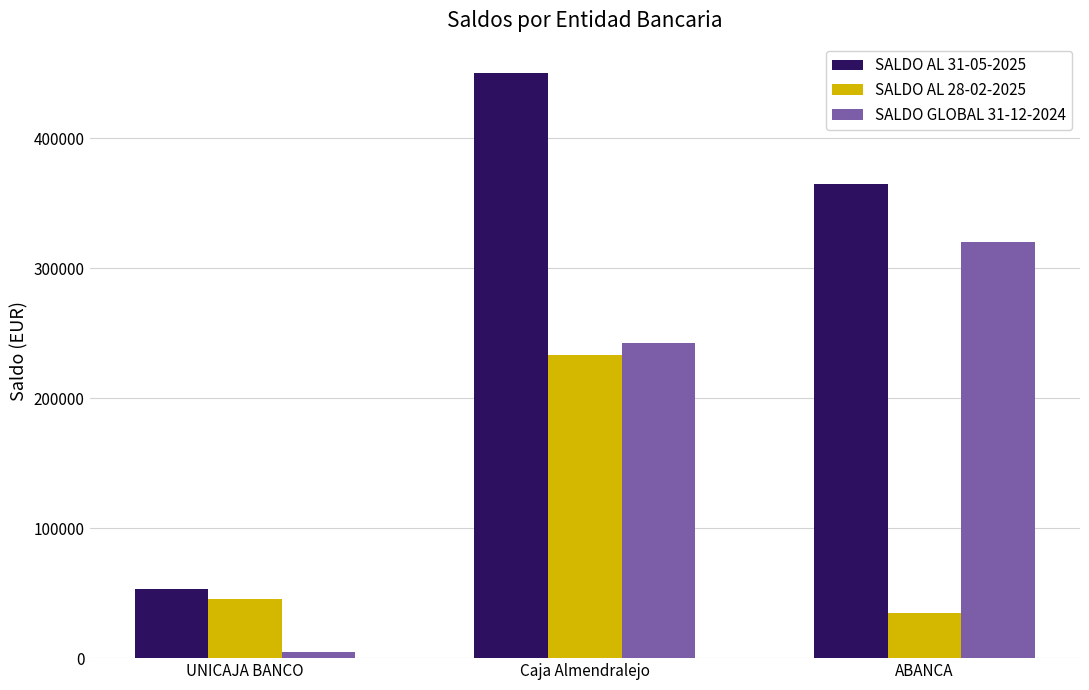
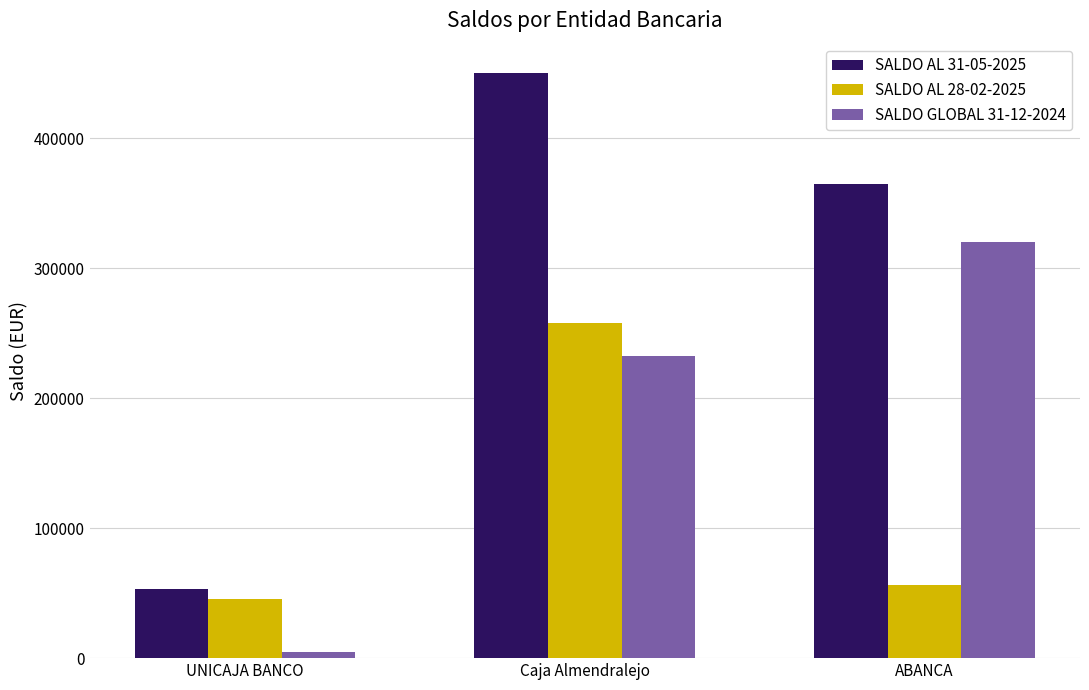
  {
    "SALDO AL 31-05-2025": {
      "UNICAJA BANCO": 53000,
      "Caja Almendralejo": 450000,
      "ABANCA": 365000
    },
    "SALDO AL 28-02-2025": {
      "UNICAJA BANCO": 46000,
-     "Caja Almendralejo": 233000,
-     "ABANCA": 35000
+     "Caja Almendralejo": 258000,
+     "ABANCA": 56000
    },
    "SALDO GLOBAL 31-12-2024": {
      "UNICAJA BANCO": 5000,
-     "Caja Almendralejo": 243000,
+     "Caja Almendralejo": 233000,
      "ABANCA": 320000
    }
  }
